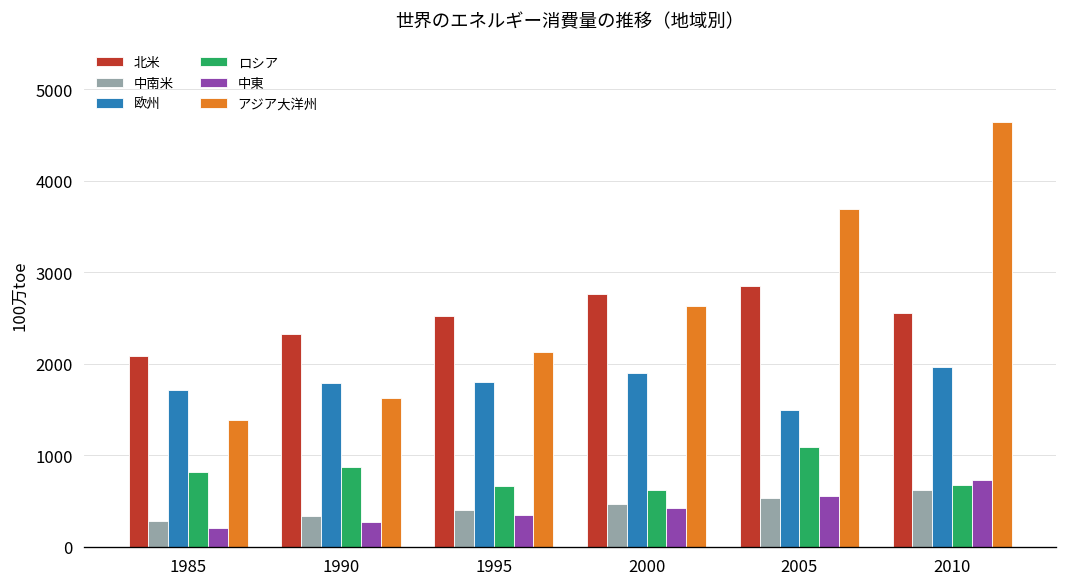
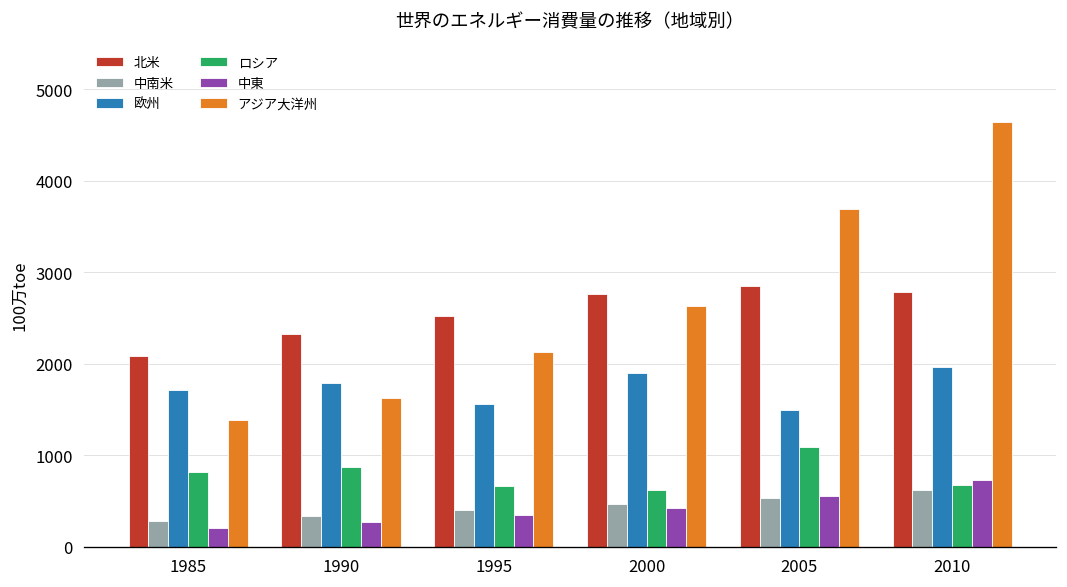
  {
    "北米": {
      "1985": 2100,
      "1990": 2300,
      "1995": 2500,
      "2000": 2800,
      "2005": 2800,
-     "2010": 2600
+     "2010": 2800
    },
    "中南米": {
      "1985": 300,
      "1990": 300,
      "1995": 400,
      "2000": 500,
      "2005": 500,
      "2010": 600
    },
    "欧州": {
      "1985": 1700,
      "1990": 1800,
-     "1995": 1800,
+     "1995": 1600,
      "2000": 1900,
      "2005": 1500,
      "2010": 2000
    },
    "ロシア": {
      "1985": 800,
      "1990": 900,
      "1995": 700,
      "2000": 600,
      "2005": 1100,
      "2010": 700
    },
    "中東": {
      "1985": 200,
      "1990": 300,
      "1995": 300,
      "2000": 400,
      "2005": 600,
      "2010": 700
    },
    "アジア大洋州": {
      "1985": 1400,
      "1990": 1600,
      "1995": 2100,
      "2000": 2600,
      "2005": 3700,
      "2010": 4600
    }
  }
